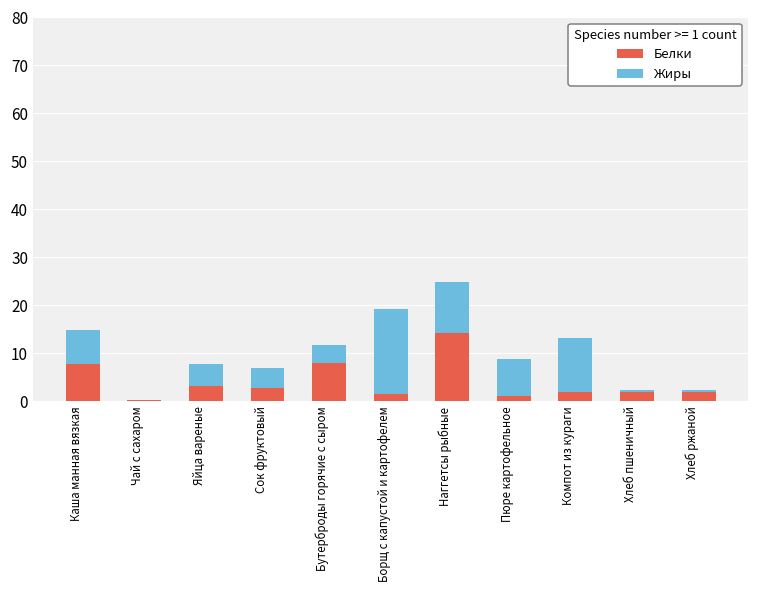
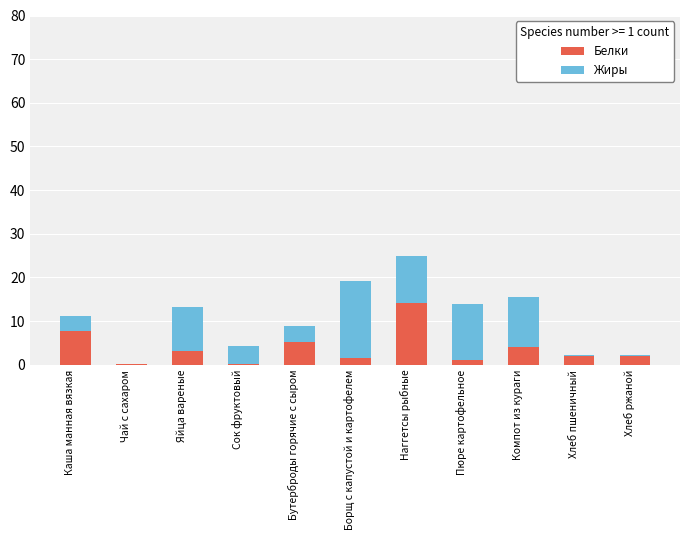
  {
    "Белки": {
      "Каша манная вязкая": 8,
      "Яйца вареные": 3,
-     "Сок фруктовый": 3,
-     "Бутерброды горячие с сыром": 8,
+     "Сок фруктовый": 0,
+     "Бутерброды горячие с сыром": 5,
      "Борщ с капустой и картофелем": 2,
      "Наггетсы рыбные": 14,
      "Пюре картофельное": 1,
-     "Компот из кураги": 2,
+     "Компот из кураги": 4,
      "Хлеб пшеничный": 2,
      "Хлеб ржаной": 2
    },
    "Жиры": {
-     "Каша манная вязкая": 7,
+     "Каша манная вязкая": 3,
      "Чай с сахаром": 0,
-     "Яйца вареные": 5,
+     "Яйца вареные": 10,
      "Сок фруктовый": 4,
      "Бутерброды горячие с сыром": 4,
      "Борщ с капустой и картофелем": 18,
      "Наггетсы рыбные": 11,
-     "Пюре картофельное": 8,
+     "Пюре картофельное": 13,
      "Компот из кураги": 11
    }
  }
